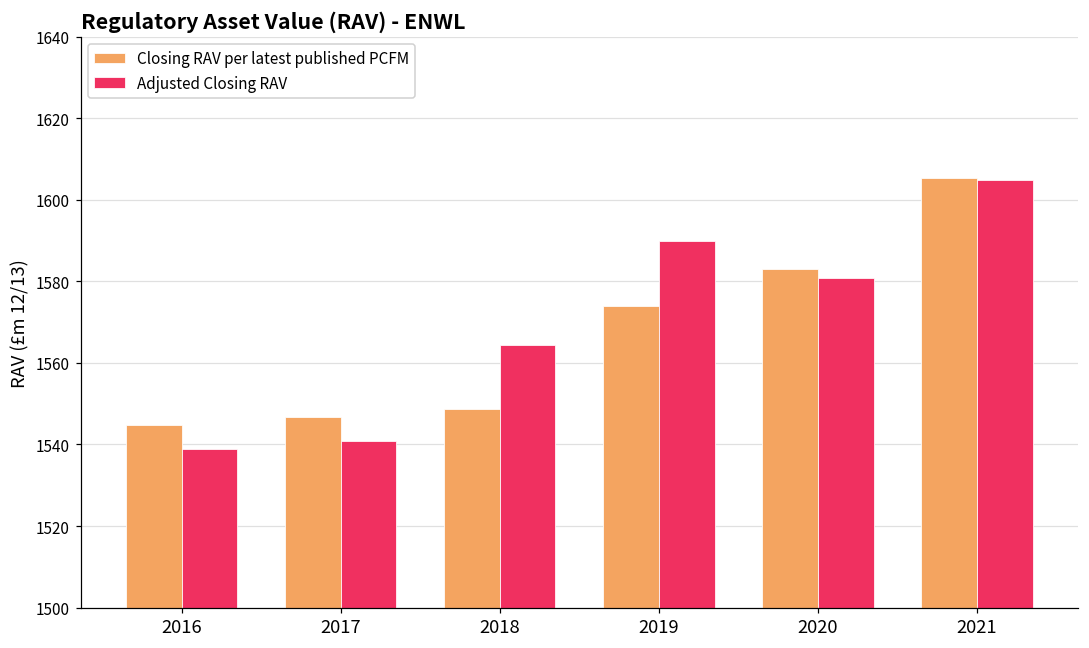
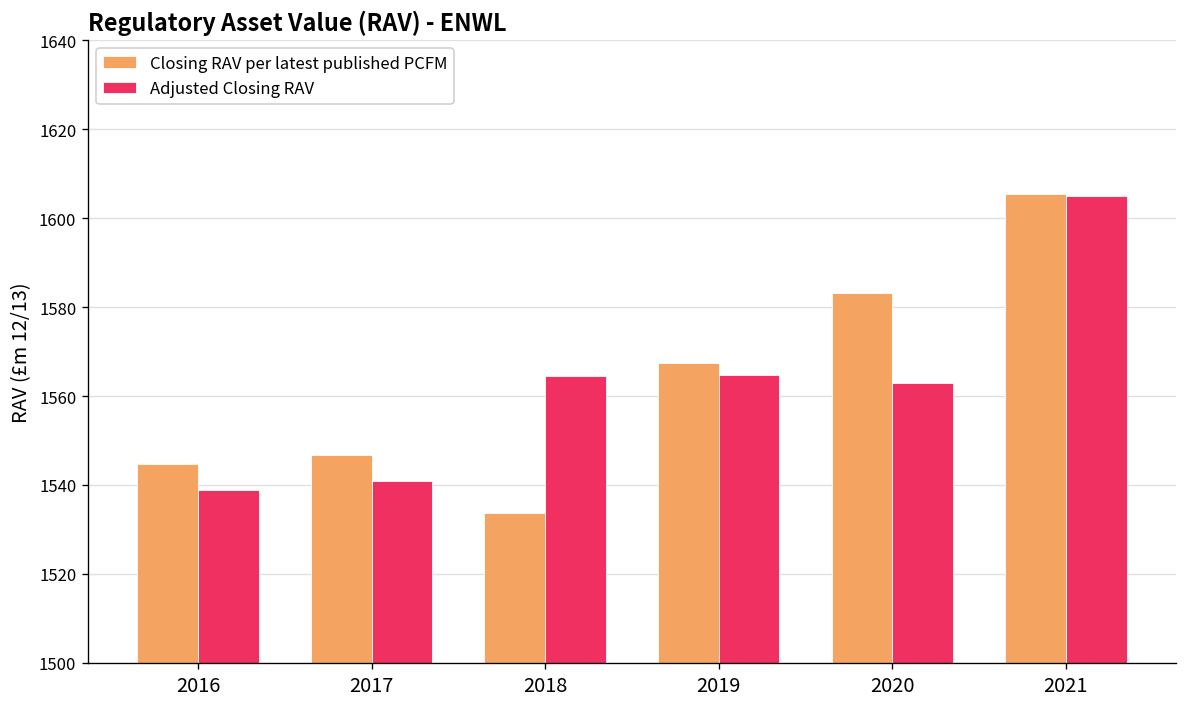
  {
    "Closing RAV per latest published PCFM": {
      "2016": 1545,
      "2017": 1547,
-     "2018": 1549,
-     "2019": 1574,
+     "2018": 1534,
+     "2019": 1567,
      "2020": 1583,
      "2021": 1605
    },
    "Adjusted Closing RAV": {
      "2016": 1539,
      "2017": 1541,
      "2018": 1564,
-     "2019": 1590,
-     "2020": 1581,
+     "2019": 1565,
+     "2020": 1563,
      "2021": 1605
    }
  }
